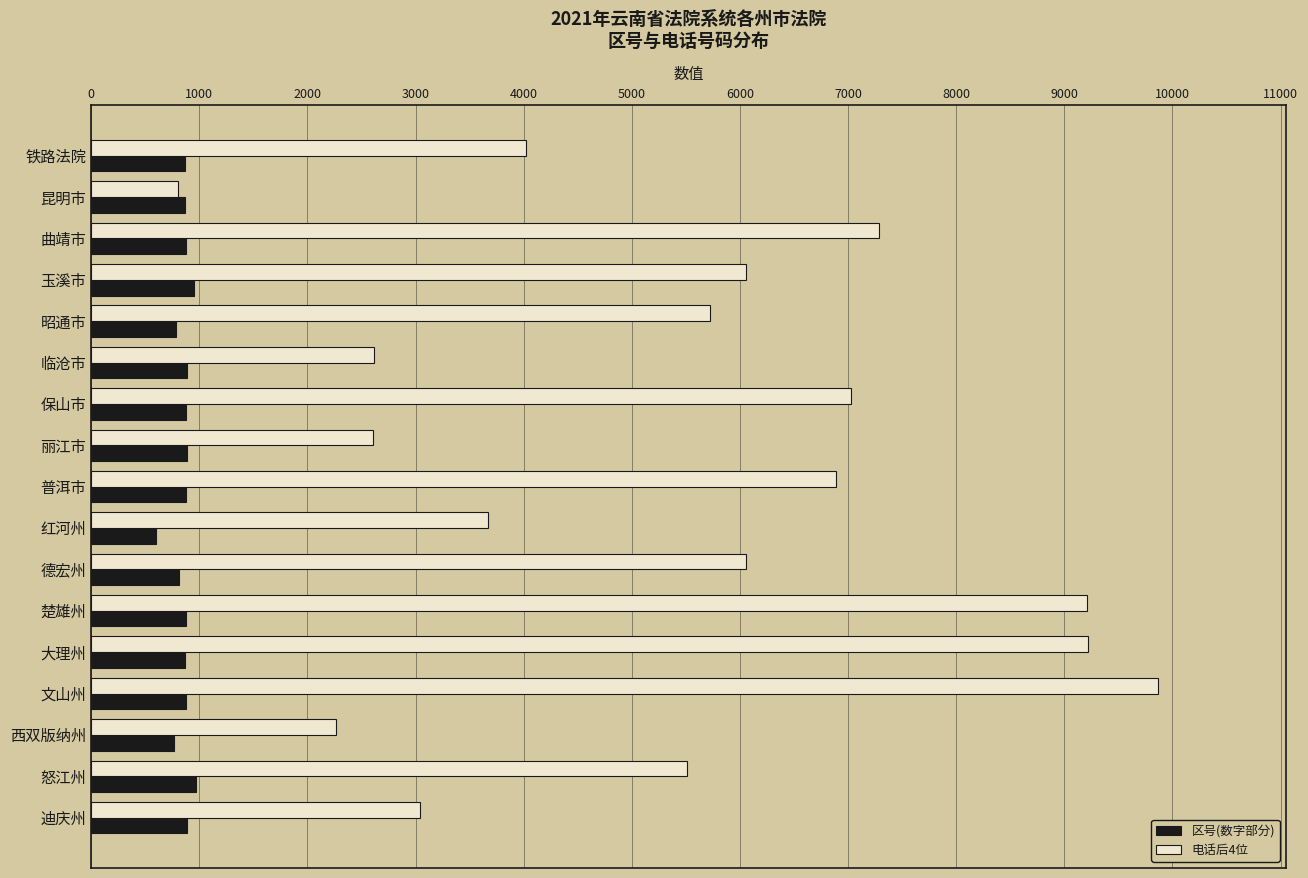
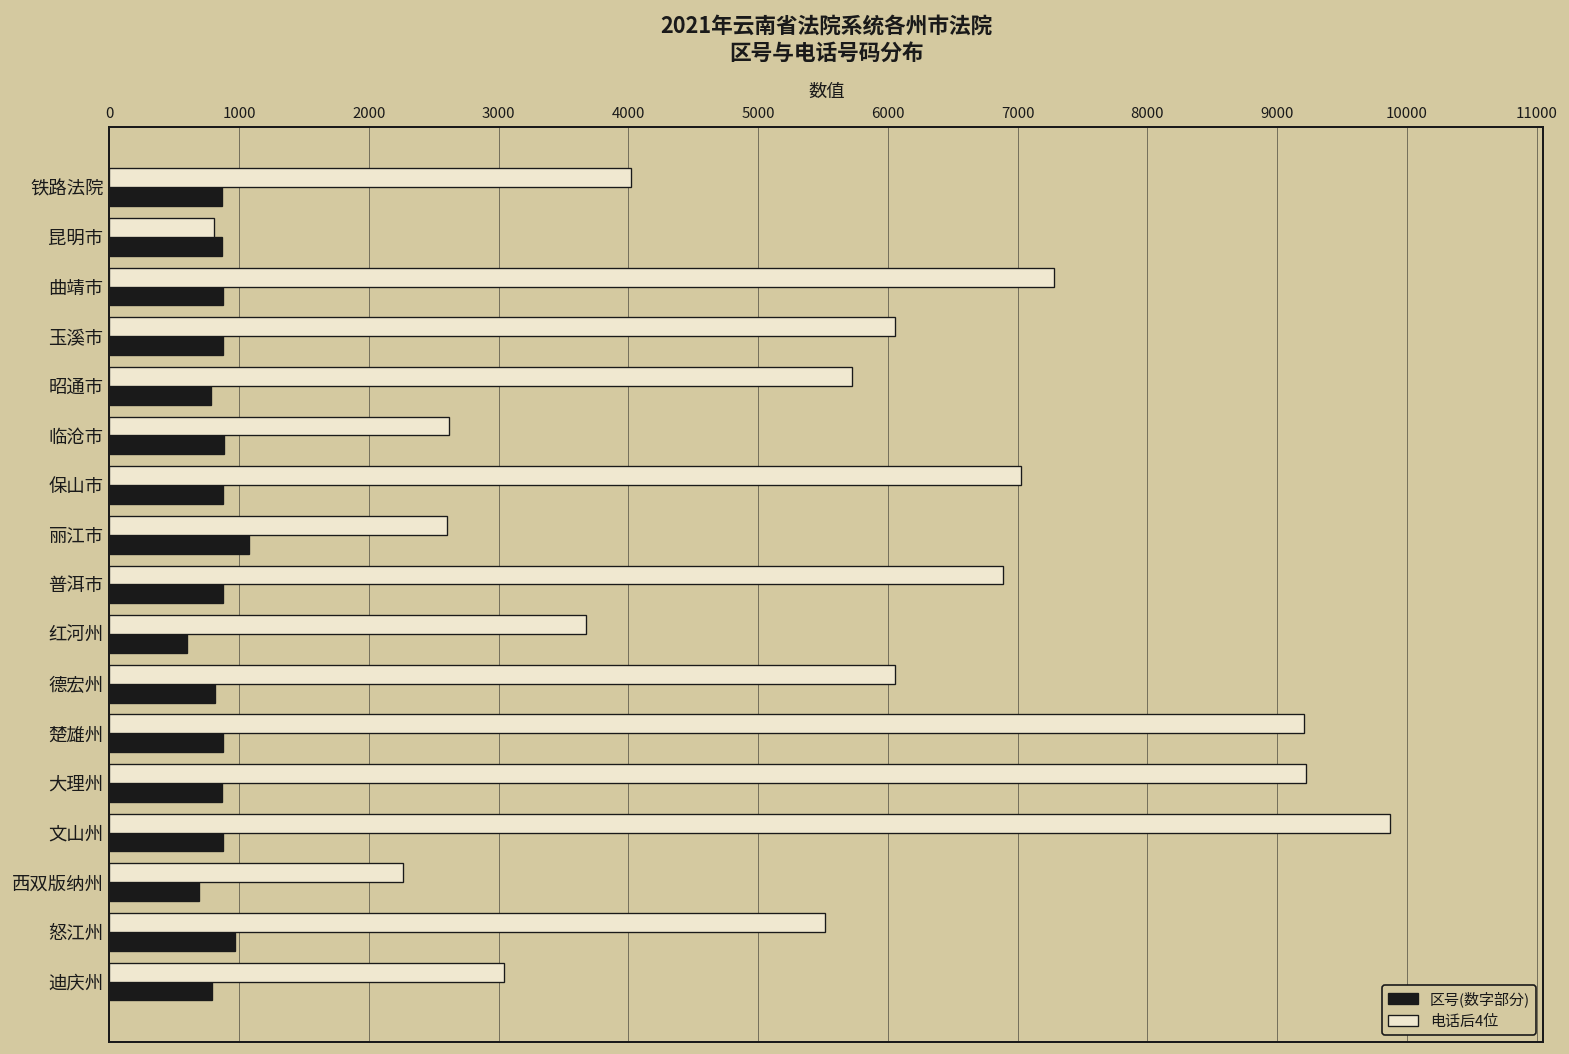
  {
    "区号(数字部分)": {
      "铁路法院": 870,
      "昆明市": 870,
      "曲靖市": 870,
-     "玉溪市": 950,
+     "玉溪市": 880,
      "昭通市": 780,
      "临沧市": 880,
      "保山市": 880,
-     "丽江市": 890,
+     "丽江市": 1070,
      "普洱市": 880,
      "红河州": 600,
      "德宏州": 810,
      "楚雄州": 880,
      "大理州": 870,
      "文山州": 880,
-     "西双版纳州": 770,
+     "西双版纳州": 690,
      "怒江州": 970,
-     "迪庆州": 890
+     "迪庆州": 790
    },
    "电话后4位": {
      "铁路法院": 4020,
      "昆明市": 810,
      "曲靖市": 7280,
      "玉溪市": 6060,
      "昭通市": 5720,
      "临沧市": 2620,
      "保山市": 7020,
      "丽江市": 2600,
      "普洱市": 6890,
      "红河州": 3670,
      "德宏州": 6060,
      "楚雄州": 9210,
      "大理州": 9220,
      "文山州": 9870,
      "西双版纳州": 2260,
      "怒江州": 5510,
      "迪庆州": 3040
    }
  }
